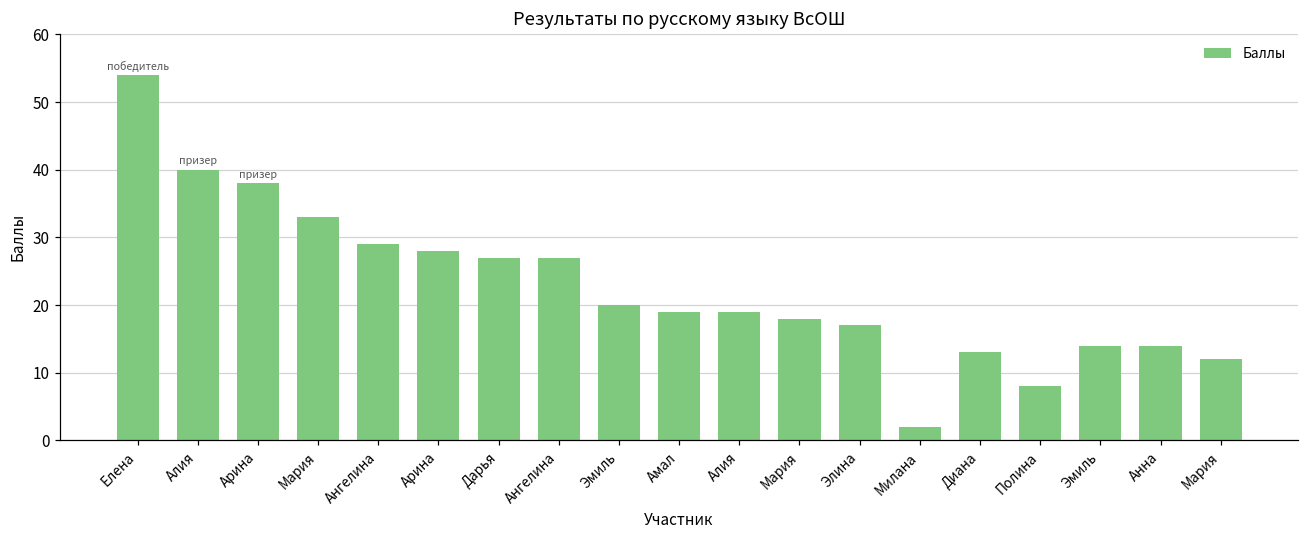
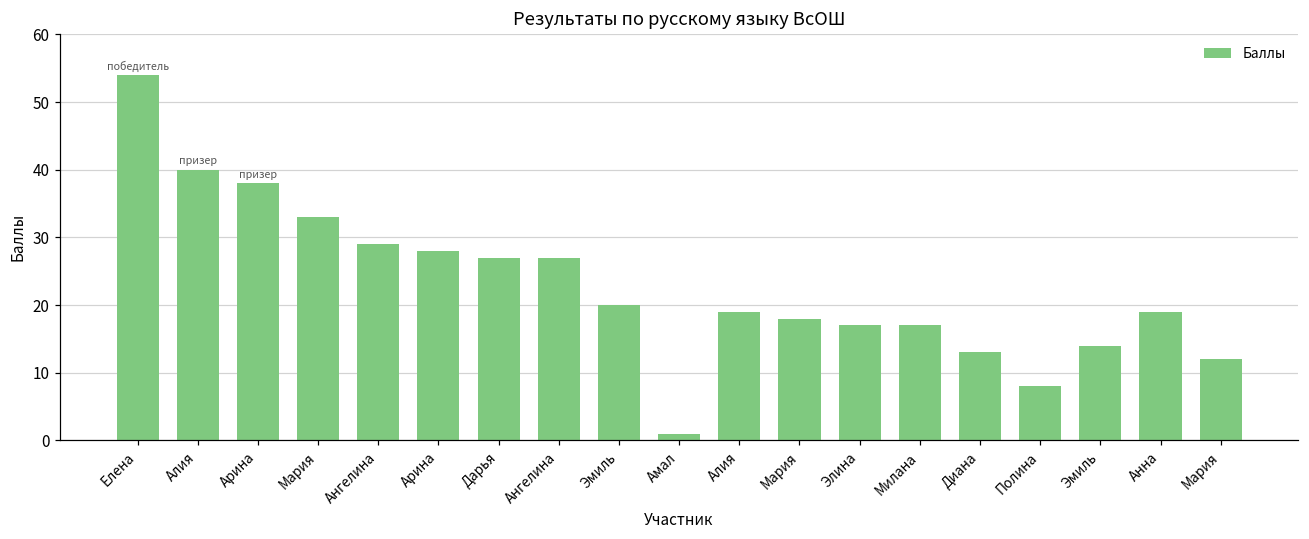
  {
    "Елена": 54,
    "Дарья": 27,
-   "Амал": 19,
+   "Амал": 1,
    "Элина": 17,
-   "Милана": 2,
+   "Милана": 17,
    "Диана": 13,
    "Полина": 8,
-   "Анна": 14
+   "Анна": 19
  }
